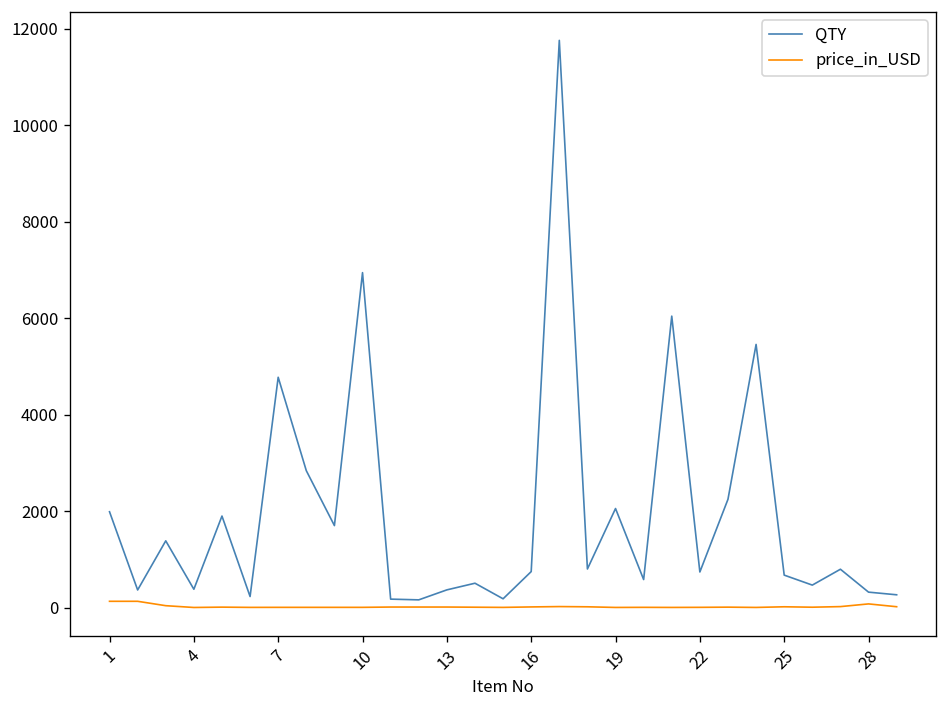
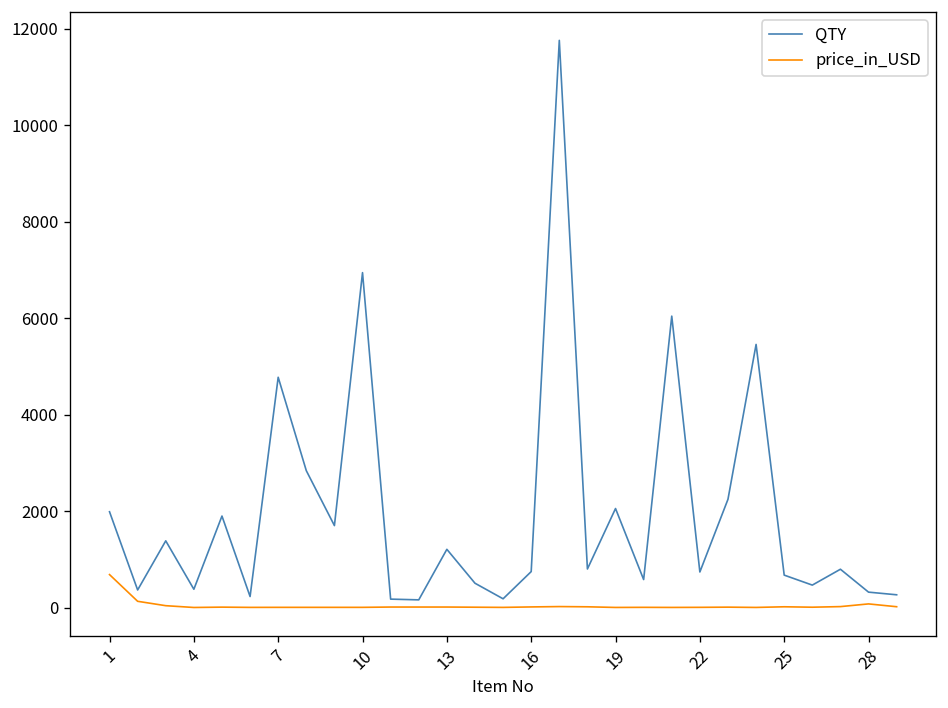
  {
    "QTY": {
      "1": 2000,
      "4": 400,
      "7": 4800,
      "10": 6900,
-     "13": 400,
+     "13": 1200,
      "16": 700,
      "19": 2100,
      "22": 700,
      "25": 700,
      "28": 300
    },
    "price_in_USD": {
-     "1": 100,
+     "1": 700,
      "4": 0,
      "7": 0,
      "10": 0,
      "13": 0,
      "16": 0,
      "19": 0,
      "22": 0,
      "25": 0,
      "28": 100
    }
  }
